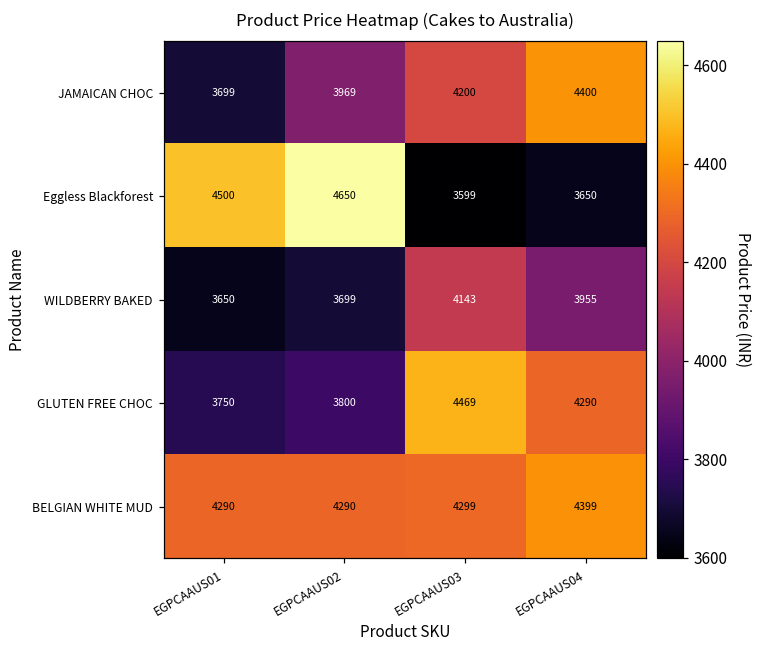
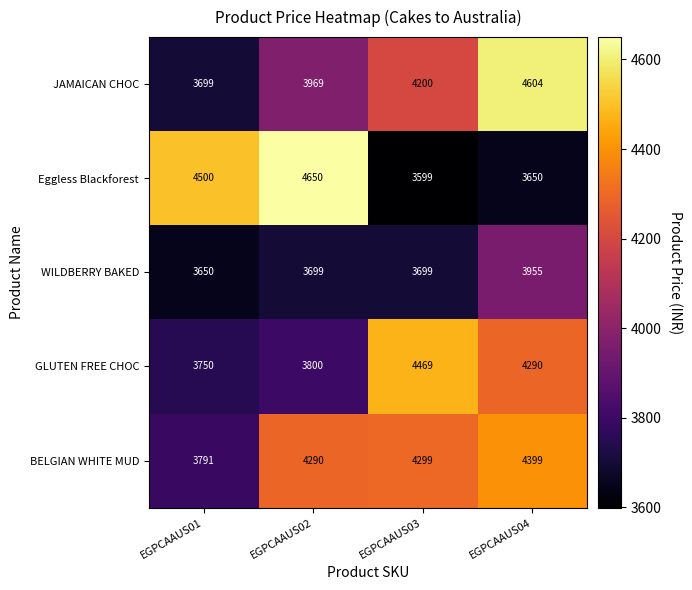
  {
    "JAMAICAN CHOC": {
      "EGPCAAUS01": 3699,
      "EGPCAAUS02": 3969,
      "EGPCAAUS03": 4200,
-     "EGPCAAUS04": 4400
+     "EGPCAAUS04": 4604
    },
    "Eggless Blackforest": {
      "EGPCAAUS01": 4500,
      "EGPCAAUS02": 4650,
      "EGPCAAUS03": 3599,
      "EGPCAAUS04": 3650
    },
    "WILDBERRY BAKED": {
      "EGPCAAUS01": 3650,
      "EGPCAAUS02": 3699,
-     "EGPCAAUS03": 4143,
+     "EGPCAAUS03": 3699,
      "EGPCAAUS04": 3955
    },
    "GLUTEN FREE CHOC": {
      "EGPCAAUS01": 3750,
      "EGPCAAUS02": 3800,
      "EGPCAAUS03": 4469,
      "EGPCAAUS04": 4290
    },
    "BELGIAN WHITE MUD": {
-     "EGPCAAUS01": 4290,
+     "EGPCAAUS01": 3791,
      "EGPCAAUS02": 4290,
      "EGPCAAUS03": 4299,
      "EGPCAAUS04": 4399
    }
  }
